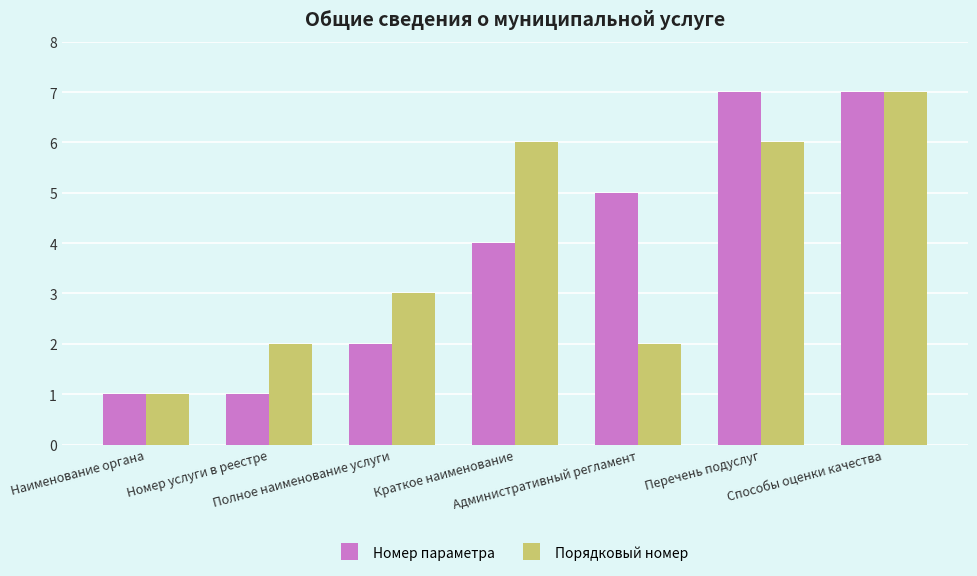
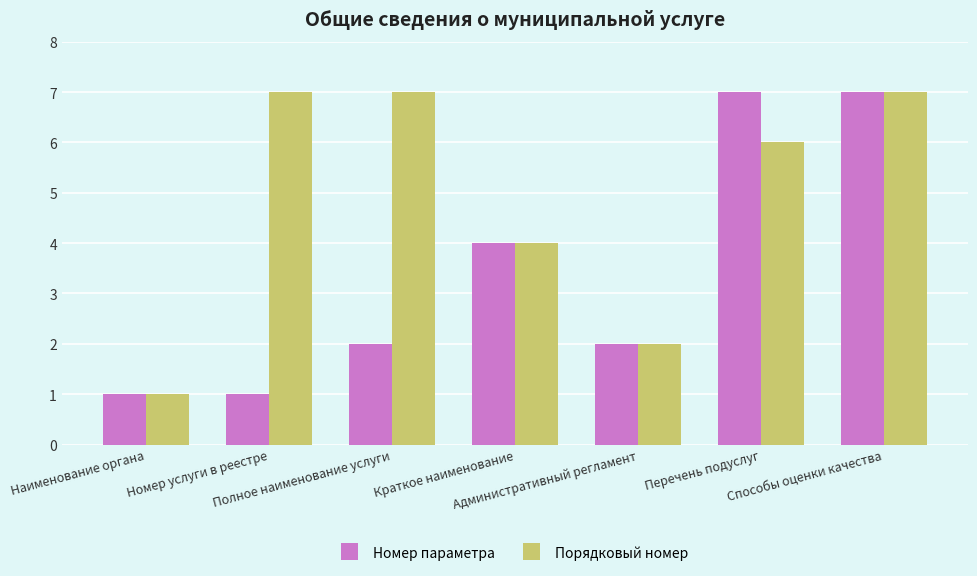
  {
    "Номер параметра": {
      "Наименование органа": 1,
      "Номер услуги в реестре": 1,
      "Полное наименование услуги": 2,
      "Краткое наименование": 4,
-     "Административный регламент": 5,
+     "Административный регламент": 2,
      "Перечень подуслуг": 7,
      "Способы оценки качества": 7
    },
    "Порядковый номер": {
      "Наименование органа": 1,
-     "Номер услуги в реестре": 2,
-     "Полное наименование услуги": 3,
-     "Краткое наименование": 6,
+     "Номер услуги в реестре": 7,
+     "Полное наименование услуги": 7,
+     "Краткое наименование": 4,
      "Административный регламент": 2,
      "Перечень подуслуг": 6,
      "Способы оценки качества": 7
    }
  }
